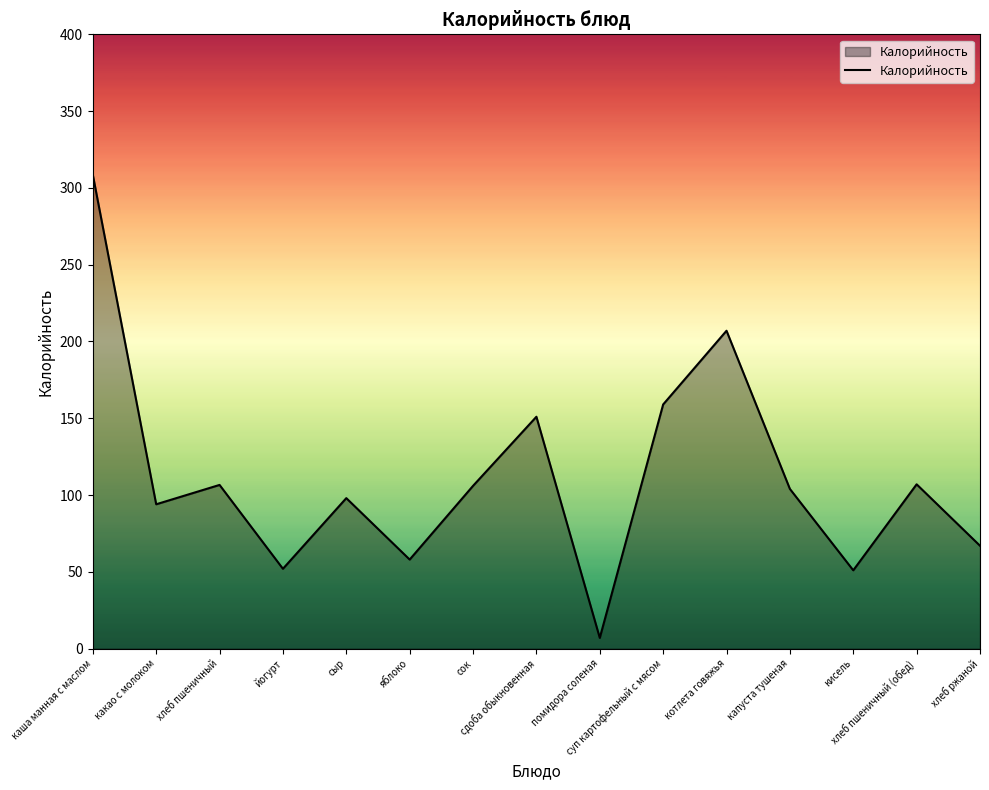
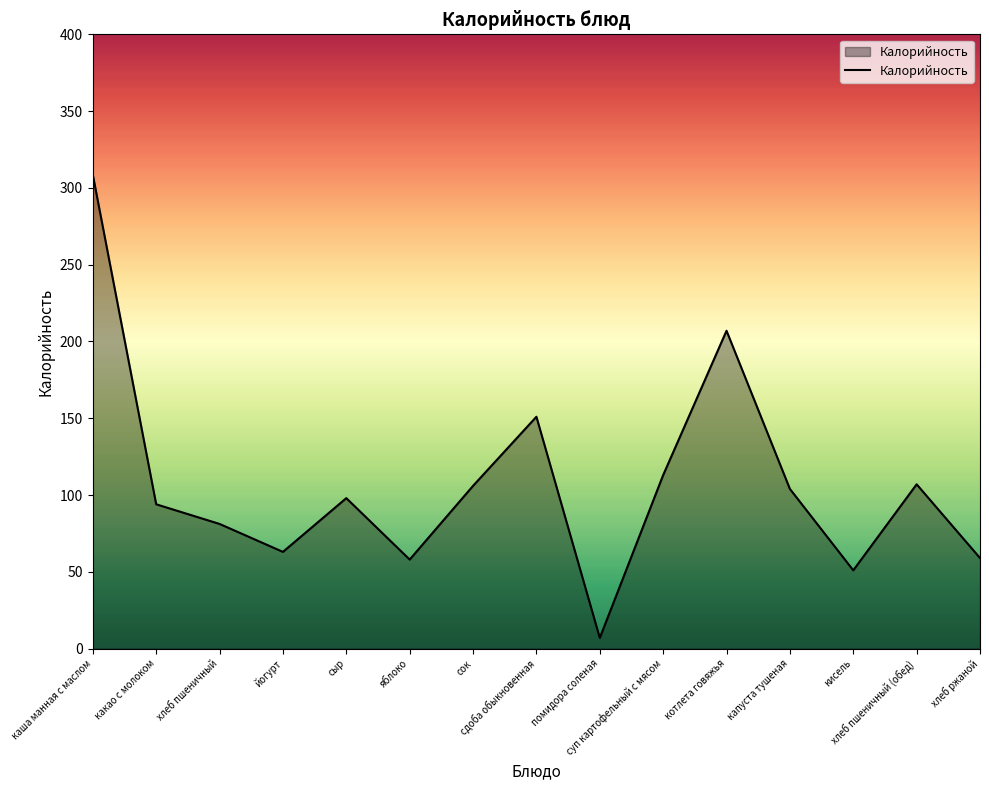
  {
    "каша манная с маслом": 309,
    "какао с молоком": 94,
-   "хлеб пшеничный": 107,
-   "йогурт": 52,
+   "хлеб пшеничный": 81,
+   "йогурт": 63,
    "сыр": 98,
    "яблоко": 58,
    "сок": 106,
    "сдоба обыкновенная": 151,
    "помидора соленая": 7,
-   "суп картофельный с мясом": 159,
+   "суп картофельный с мясом": 113,
    "котлета говяжья": 207,
    "капуста тушеная": 104,
    "кисель": 51,
    "хлеб пшеничный (обед)": 107,
-   "хлеб ржаной": 67
+   "хлеб ржаной": 59
  }
